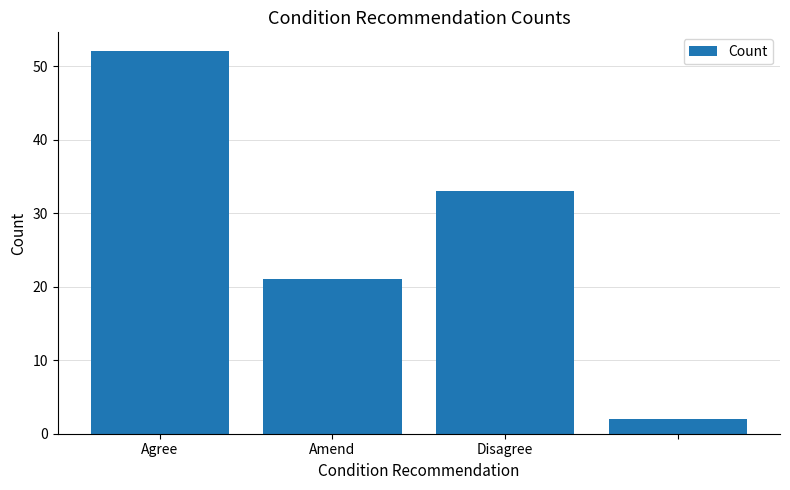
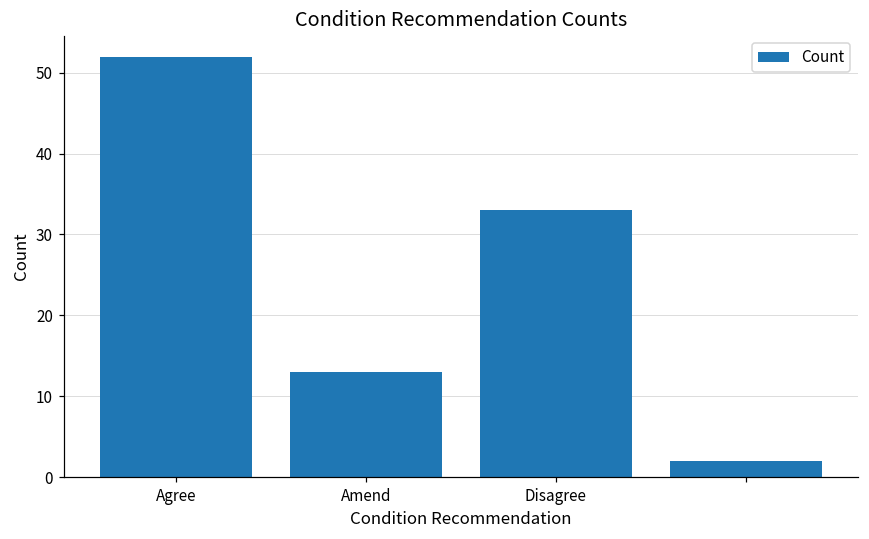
  {
    "Agree": 52,
-   "Amend": 21,
+   "Amend": 13,
    "Disagree": 33
  }
